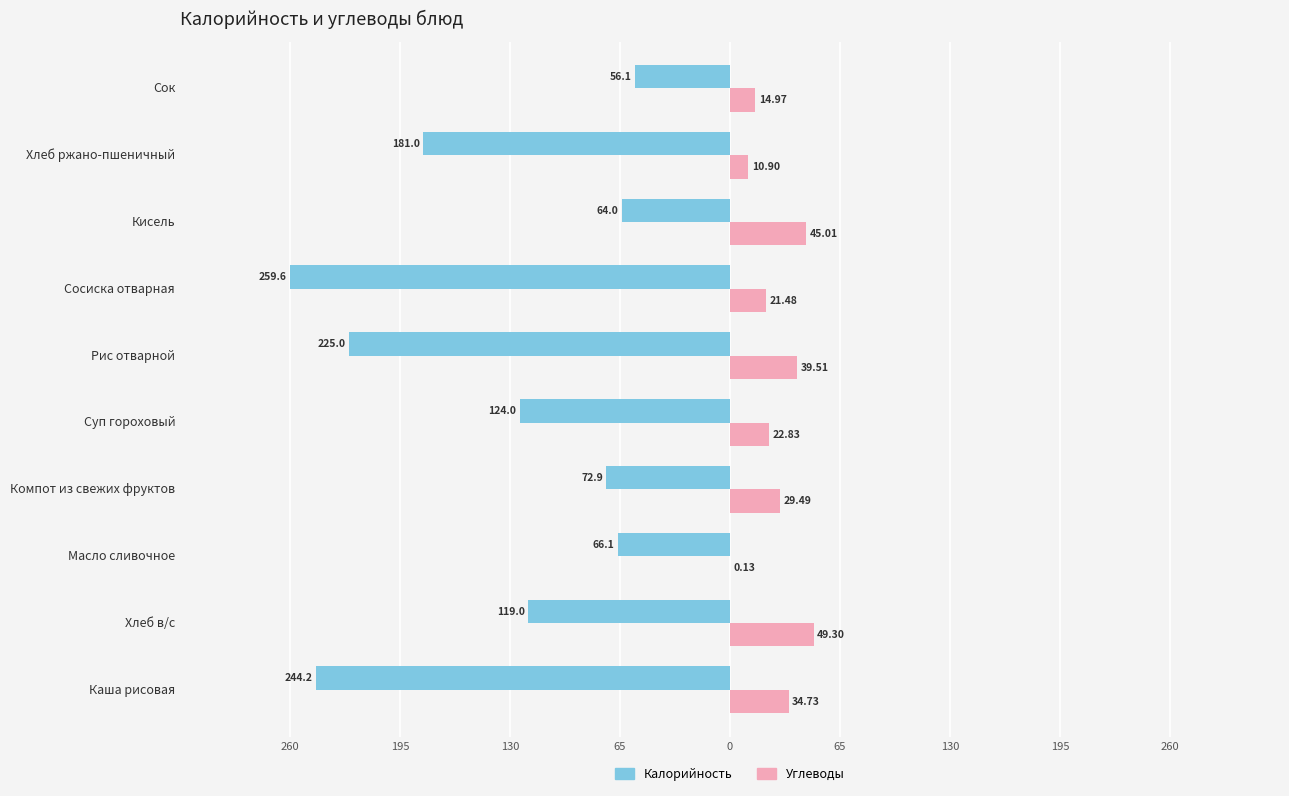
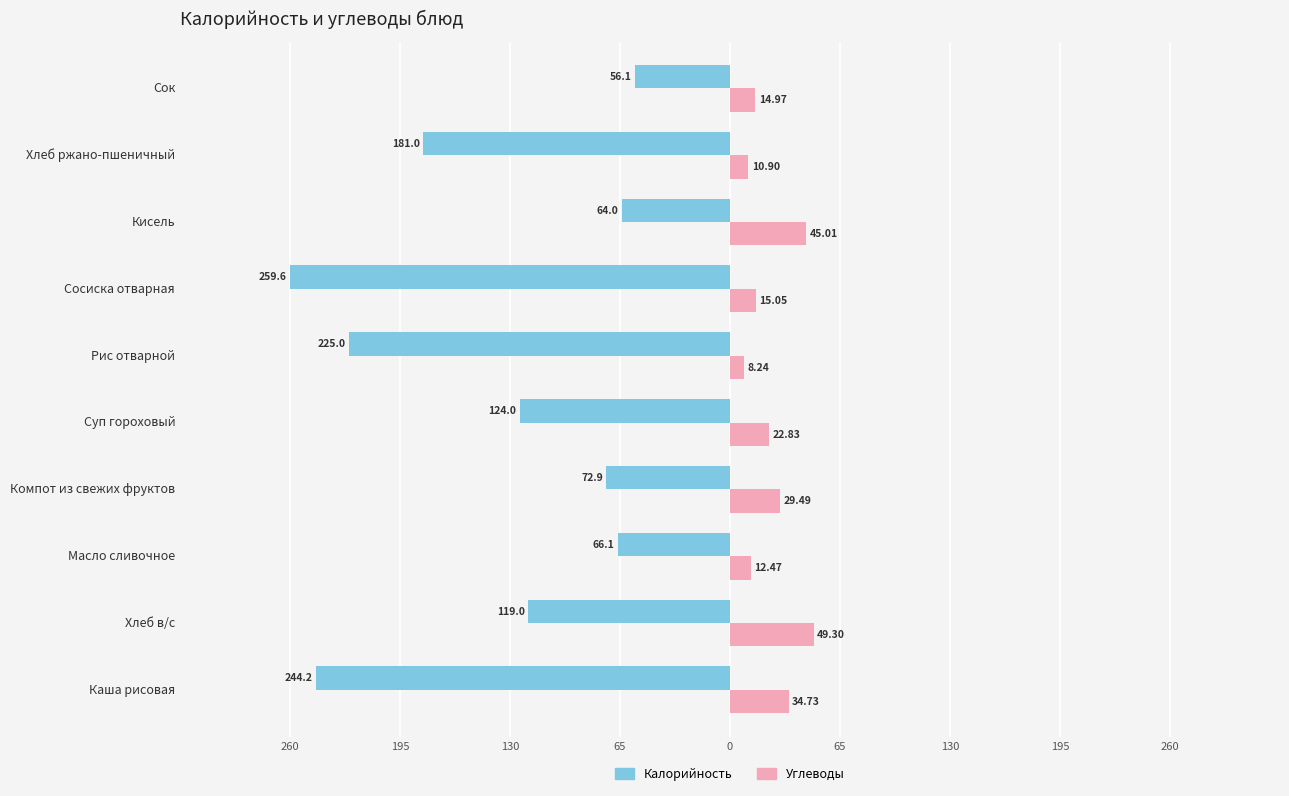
  {
    "Углеводы": {
      "Сок": 14.97,
      "Хлеб ржано-пшеничный": 10.90,
      "Кисель": 45.01,
-     "Сосиска отварная": 21.48,
-     "Рис отварной": 39.51,
+     "Сосиска отварная": 15.05,
+     "Рис отварной": 8.24,
      "Суп гороховый": 22.83,
      "Компот из свежих фруктов": 29.49,
-     "Масло сливочное": 0.13,
+     "Масло сливочное": 12.47,
      "Хлеб в/с": 49.30,
      "Каша рисовая": 34.73
    }
  }
